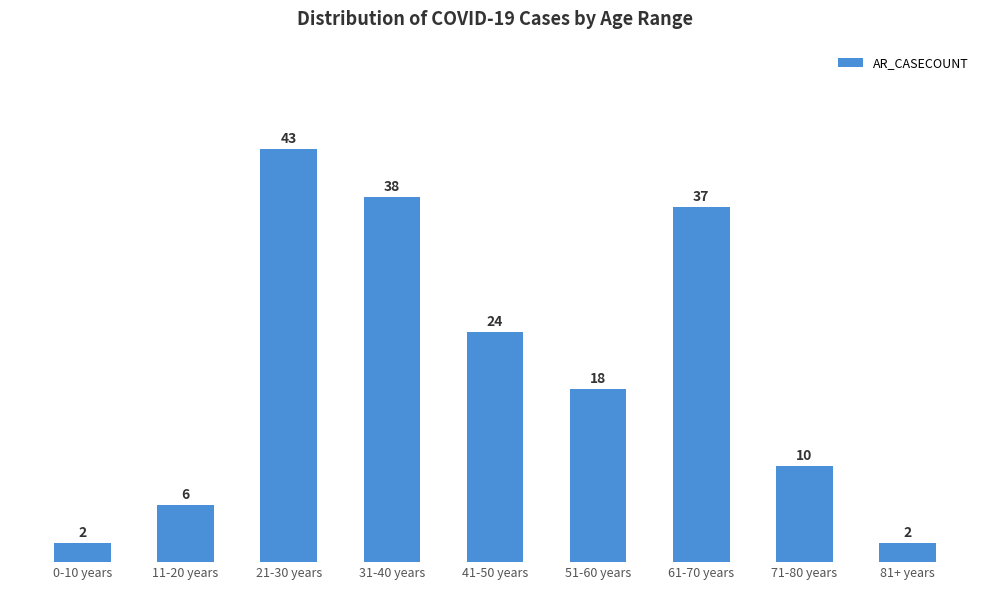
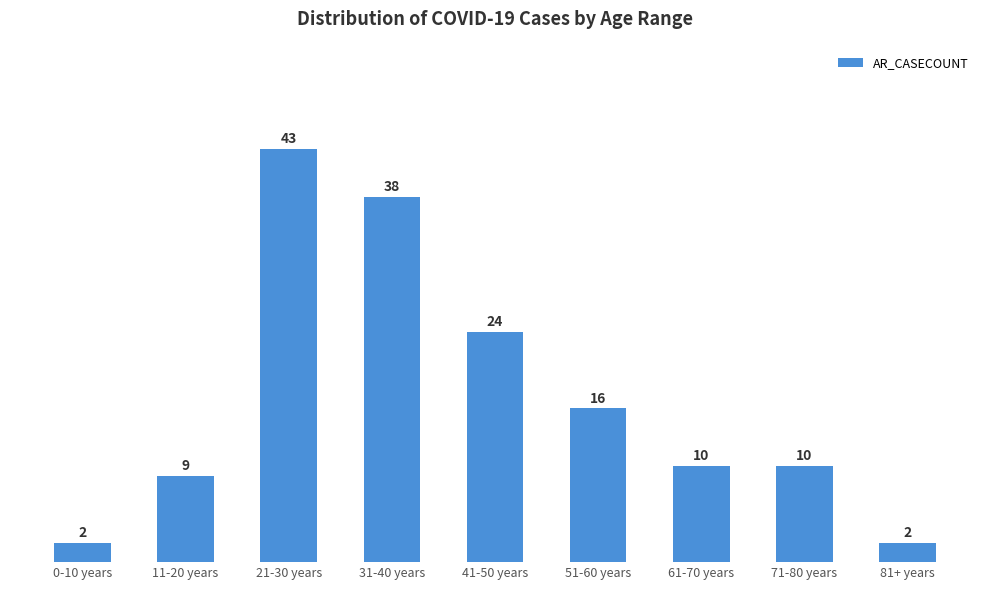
  {
    "0-10 years": 2,
-   "11-20 years": 6,
+   "11-20 years": 9,
    "21-30 years": 43,
    "31-40 years": 38,
    "41-50 years": 24,
-   "51-60 years": 18,
-   "61-70 years": 37,
+   "51-60 years": 16,
+   "61-70 years": 10,
    "71-80 years": 10,
    "81+ years": 2
  }
